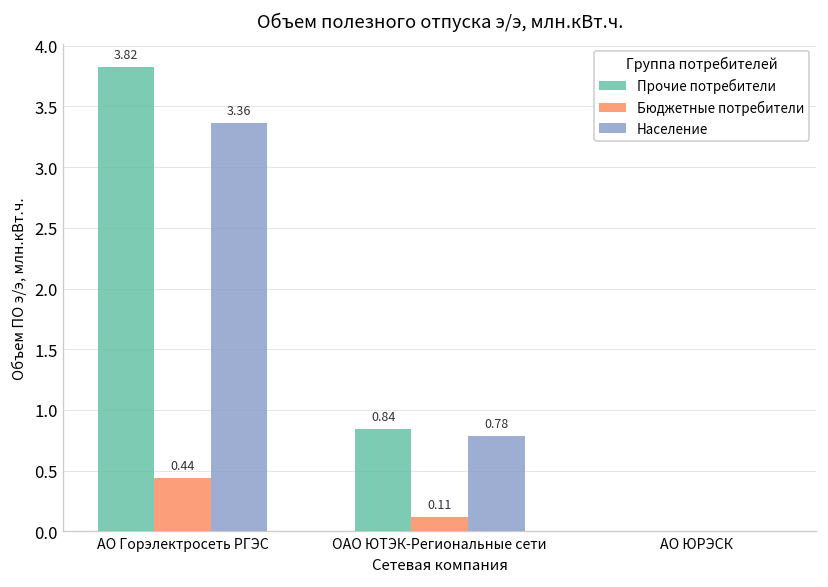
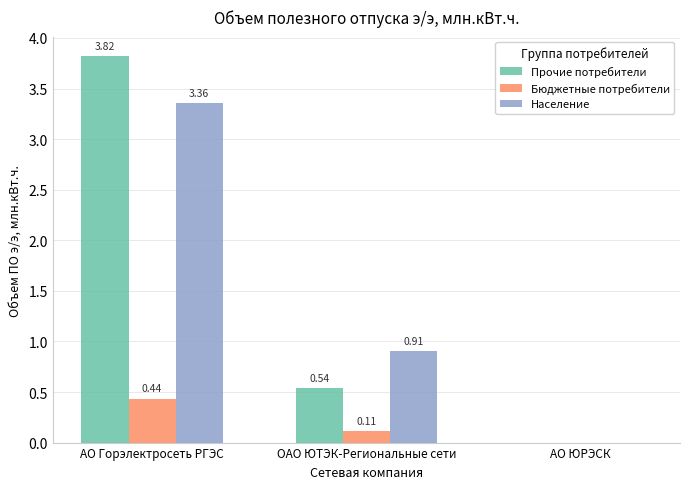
  {
    "Прочие потребители": {
      "АО Горэлектросеть РГЭС": 3.82,
-     "ОАО ЮТЭК-Региональные сети": 0.84
+     "ОАО ЮТЭК-Региональные сети": 0.54
    },
    "Бюджетные потребители": {
      "АО Горэлектросеть РГЭС": 0.44,
      "ОАО ЮТЭК-Региональные сети": 0.11
    },
    "Население": {
      "АО Горэлектросеть РГЭС": 3.36,
-     "ОАО ЮТЭК-Региональные сети": 0.78
+     "ОАО ЮТЭК-Региональные сети": 0.91
    }
  }
